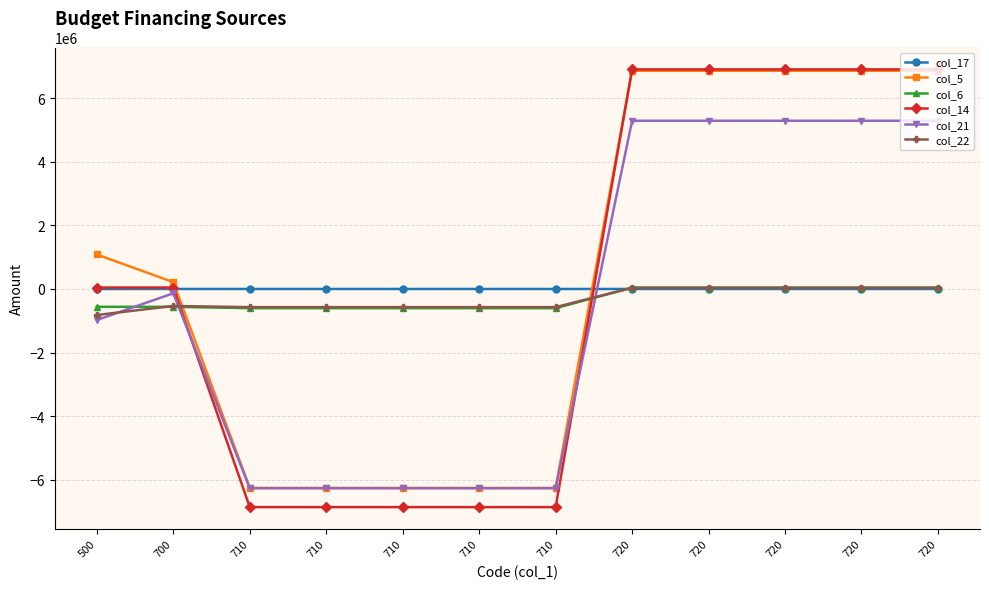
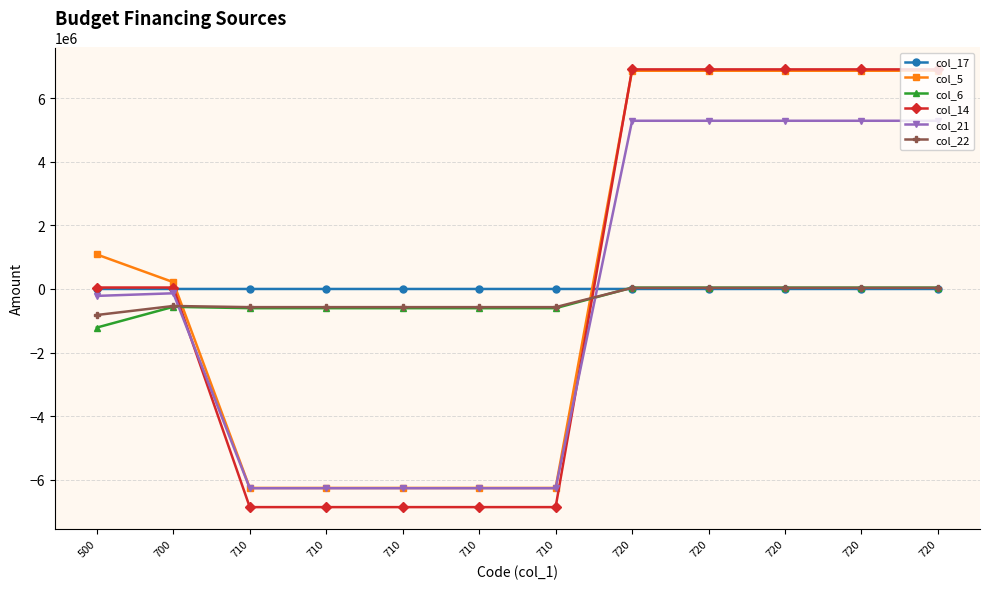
  {
    "col_5": {
      "500": 1100000,
      "700": 200000
    },
    "col_6": {
-     "500": -600000
+     "500": -1200000
    },
    "col_21": {
-     "500": -1000000,
+     "500": -200000,
      "700": -100000
    },
    "col_22": {
      "500": -800000
    }
  }
